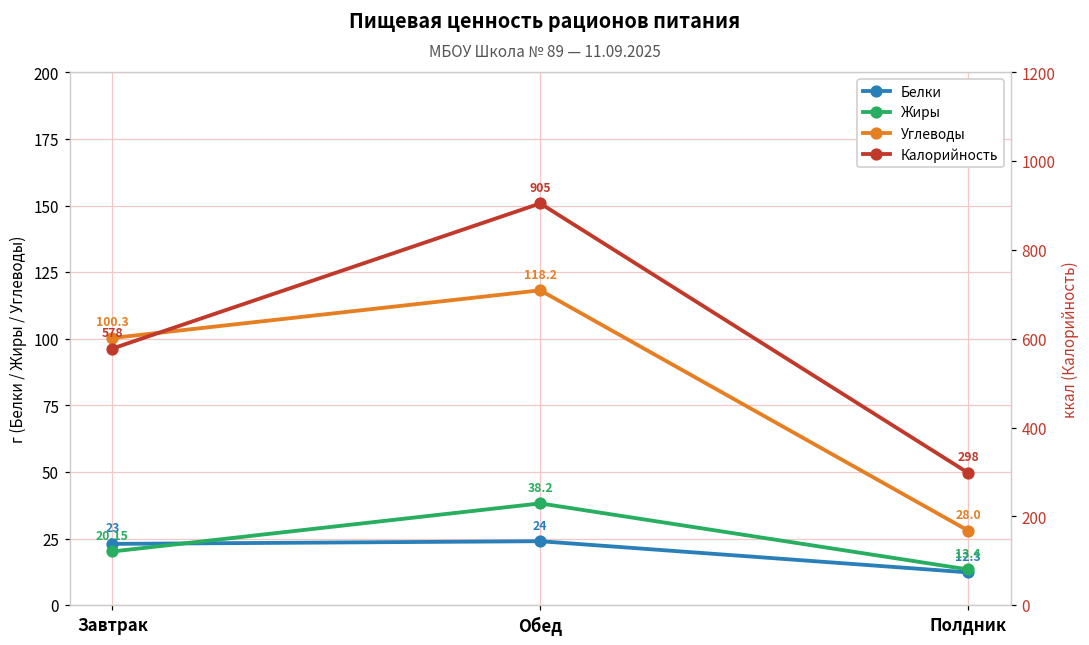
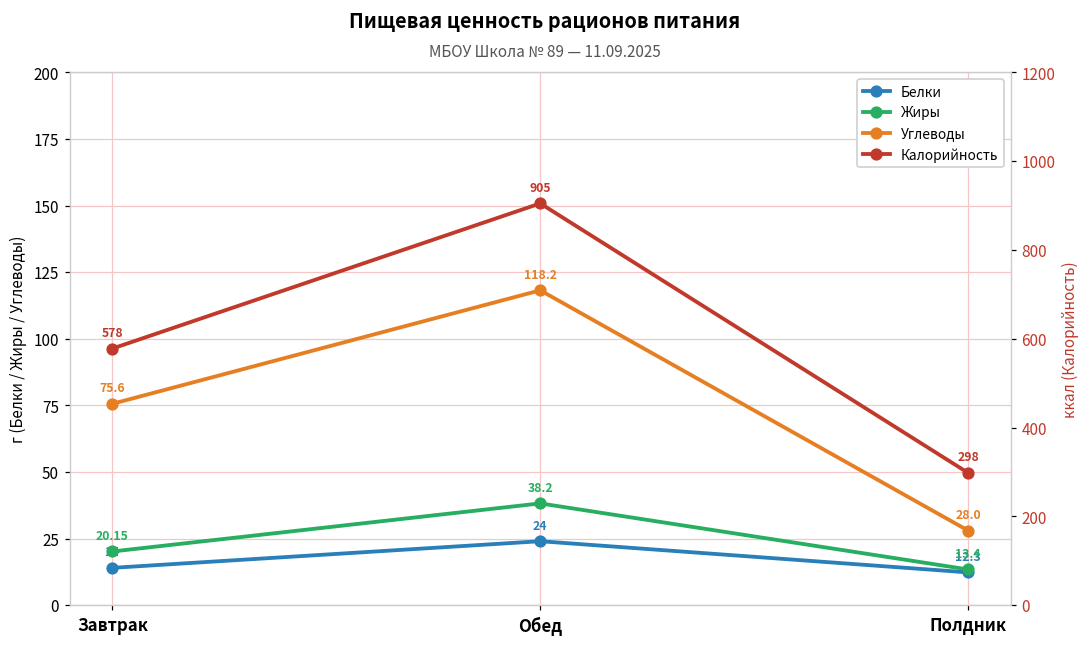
  {
    "Белки": {
-     "Завтрак": 23,
+     "Завтрак": 14,
      "Обед": 24
    },
    "Жиры": {
      "Обед": 38.2
    },
    "Углеводы": {
-     "Завтрак": 100.3,
+     "Завтрак": 75.6,
      "Обед": 118.2,
      "Полдник": 28.0
    },
    "Калорийность": {
      "Обед": 905,
      "Полдник": 298
    }
  }
